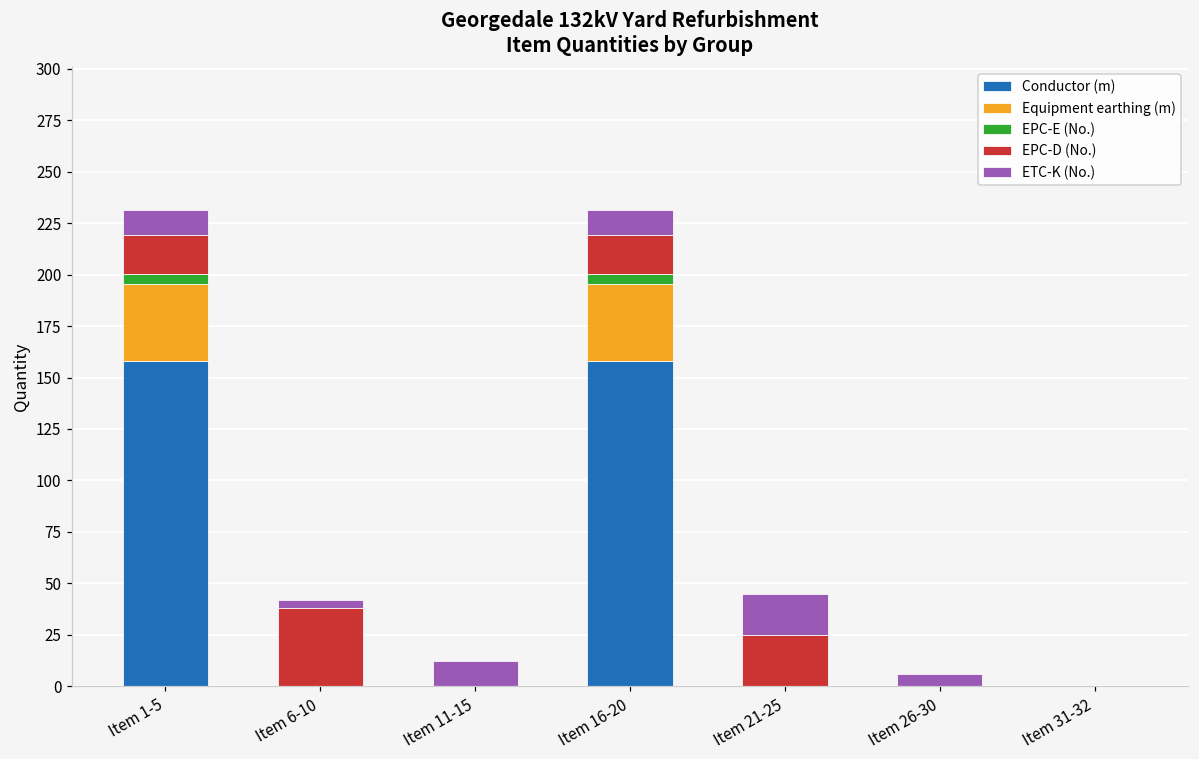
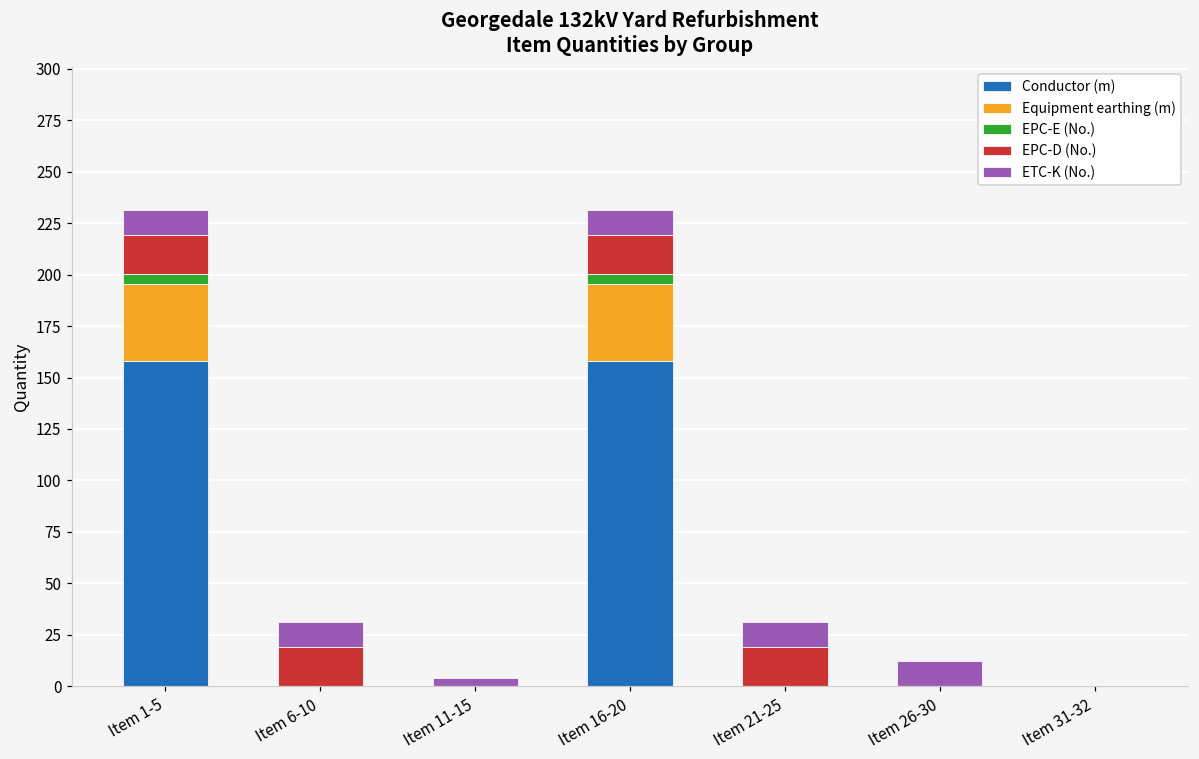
  {
    "Conductor (m)": {
      "Item 1-5": 158,
      "Item 6-10": 0,
      "Item 11-15": 0,
      "Item 16-20": 158,
      "Item 21-25": 0,
      "Item 26-30": 0,
      "Item 31-32": 0
    },
    "Equipment earthing (m)": {
      "Item 1-5": 38,
      "Item 6-10": 0,
      "Item 11-15": 0,
      "Item 16-20": 38,
      "Item 21-25": 0,
      "Item 26-30": 0,
      "Item 31-32": 0
    },
    "EPC-E (No.)": {
      "Item 1-5": 5,
      "Item 6-10": 0,
      "Item 11-15": 0,
      "Item 16-20": 5,
      "Item 21-25": 0,
      "Item 26-30": 0,
      "Item 31-32": 0
    },
    "EPC-D (No.)": {
      "Item 1-5": 19,
-     "Item 6-10": 38,
+     "Item 6-10": 19,
      "Item 11-15": 0,
      "Item 16-20": 19,
-     "Item 21-25": 25,
+     "Item 21-25": 19,
      "Item 26-30": 0,
      "Item 31-32": 0
    },
    "ETC-K (No.)": {
      "Item 1-5": 12,
-     "Item 6-10": 4,
-     "Item 11-15": 12,
+     "Item 6-10": 12,
+     "Item 11-15": 4,
      "Item 16-20": 12,
-     "Item 21-25": 20,
-     "Item 26-30": 6,
+     "Item 21-25": 12,
+     "Item 26-30": 12,
      "Item 31-32": 0
    }
  }
